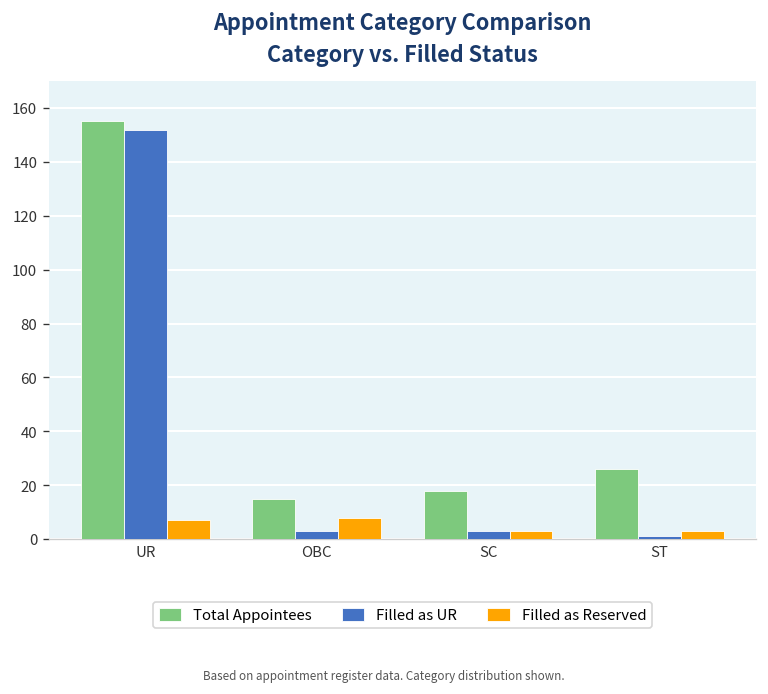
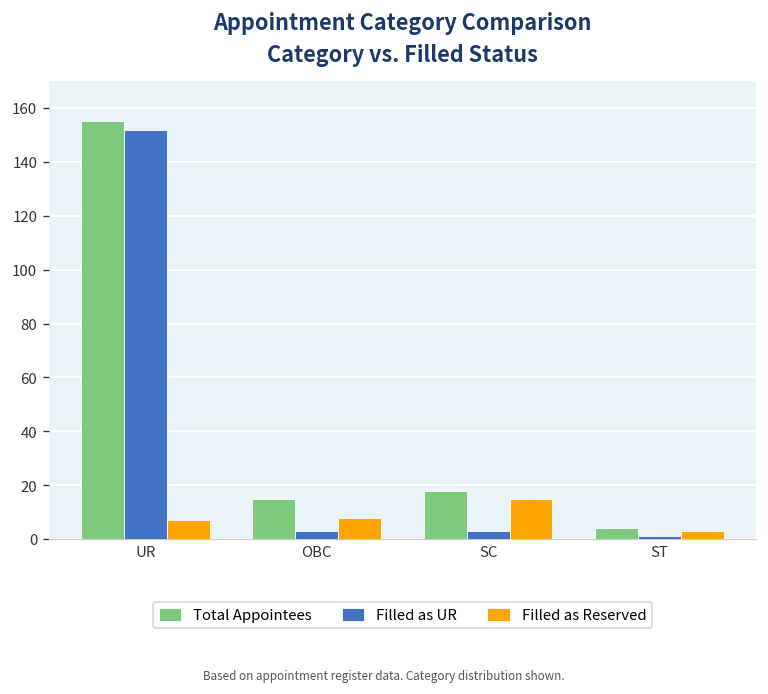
  {
    "Total Appointees": {
      "UR": 155,
      "OBC": 15,
      "SC": 18,
-     "ST": 26
+     "ST": 4
    },
    "Filled as UR": {
      "UR": 152,
      "OBC": 3,
      "SC": 3
    },
    "Filled as Reserved": {
      "UR": 7,
      "OBC": 8,
-     "SC": 3,
+     "SC": 15,
      "ST": 3
    }
  }
